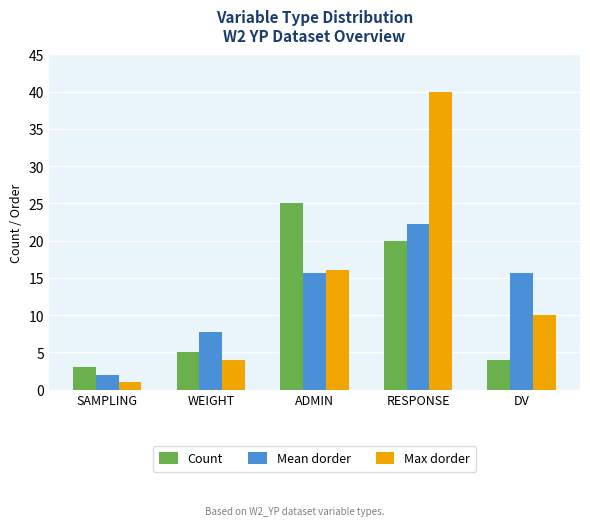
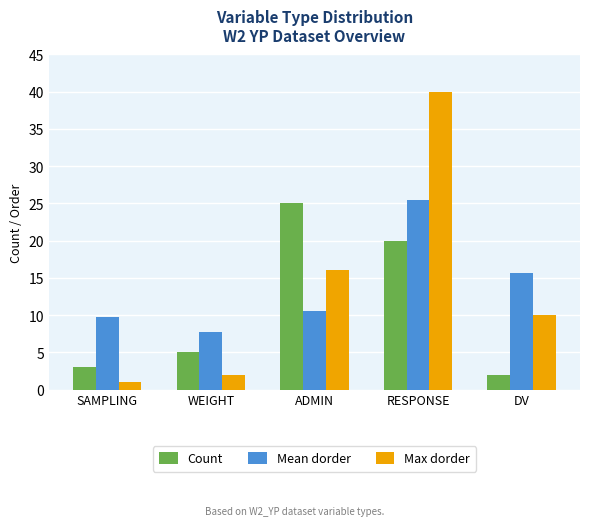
  {
    "Count": {
      "SAMPLING": 3,
      "WEIGHT": 5,
      "ADMIN": 25,
      "RESPONSE": 20,
-     "DV": 4
+     "DV": 2
    },
    "Mean dorder": {
-     "SAMPLING": 2,
+     "SAMPLING": 10,
      "WEIGHT": 8,
-     "ADMIN": 16,
-     "RESPONSE": 22,
+     "ADMIN": 11,
+     "RESPONSE": 26,
      "DV": 16
    },
    "Max dorder": {
      "SAMPLING": 1,
-     "WEIGHT": 4,
+     "WEIGHT": 2,
      "ADMIN": 16,
      "RESPONSE": 40,
      "DV": 10
    }
  }
